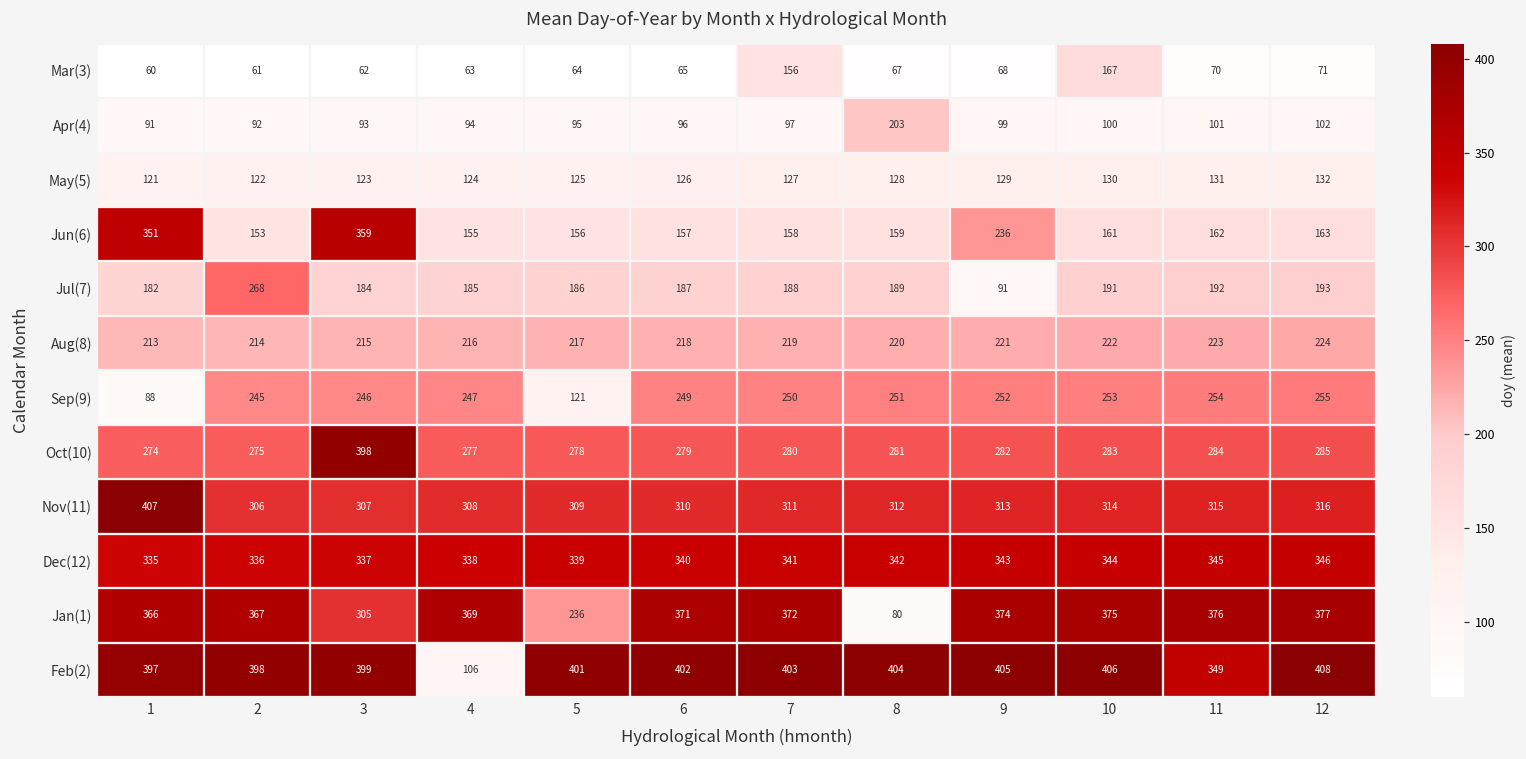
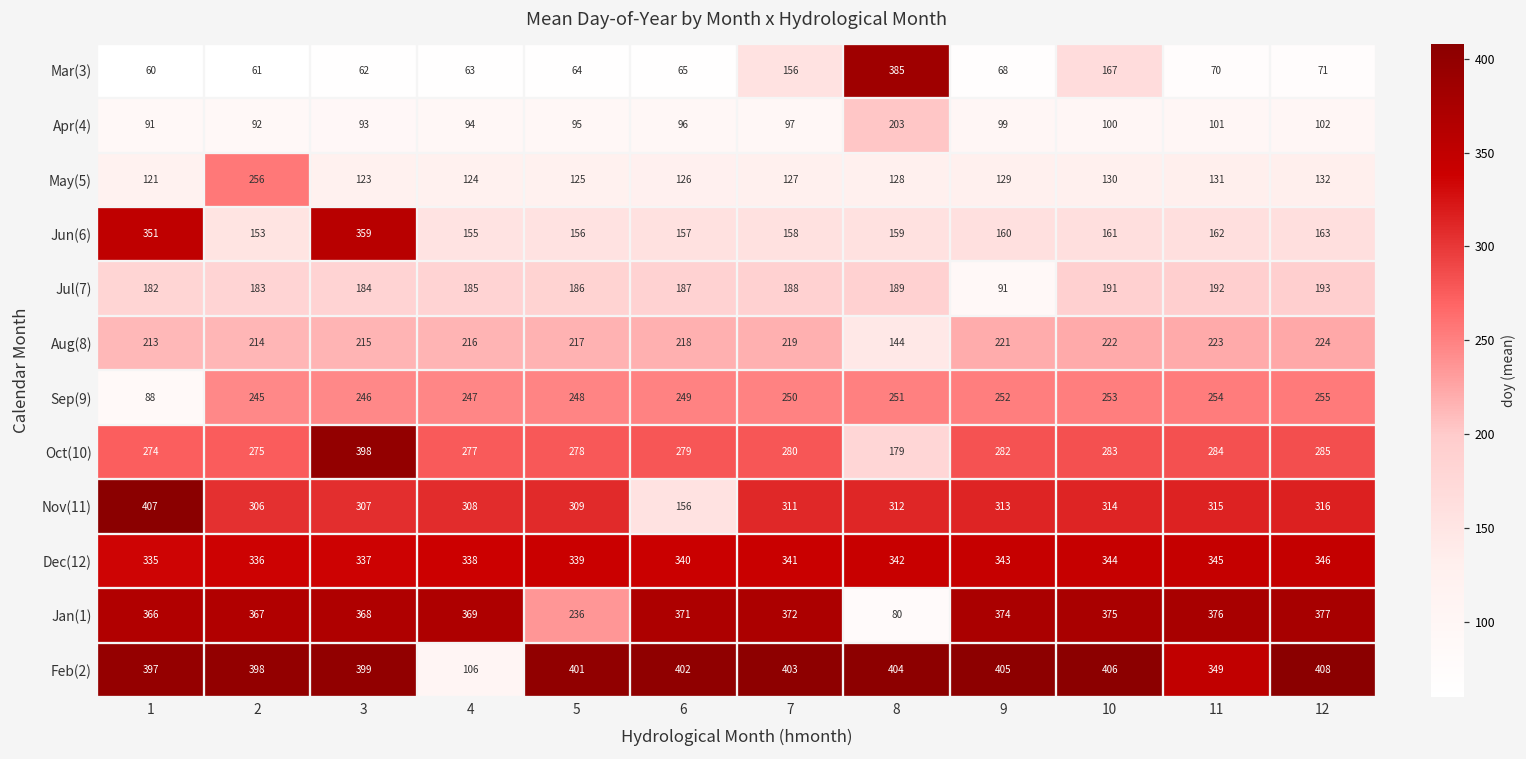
  {
    "Mar(3)": {
      "1": 60,
      "2": 61,
      "3": 62,
      "4": 63,
      "5": 64,
      "6": 65,
      "7": 156,
-     "8": 67,
+     "8": 385,
      "9": 68,
      "10": 167,
      "11": 70,
      "12": 71
    },
    "Apr(4)": {
      "1": 91,
      "2": 92,
      "3": 93,
      "4": 94,
      "5": 95,
      "6": 96,
      "7": 97,
      "8": 203,
      "9": 99,
      "10": 100,
      "11": 101,
      "12": 102
    },
    "May(5)": {
      "1": 121,
-     "2": 122,
+     "2": 256,
      "3": 123,
      "4": 124,
      "5": 125,
      "6": 126,
      "7": 127,
      "8": 128,
      "9": 129,
      "10": 130,
      "11": 131,
      "12": 132
    },
    "Jun(6)": {
      "1": 351,
      "2": 153,
      "3": 359,
      "4": 155,
      "5": 156,
      "6": 157,
      "7": 158,
      "8": 159,
-     "9": 236,
+     "9": 160,
      "10": 161,
      "11": 162,
      "12": 163
    },
    "Jul(7)": {
      "1": 182,
-     "2": 268,
+     "2": 183,
      "3": 184,
      "4": 185,
      "5": 186,
      "6": 187,
      "7": 188,
      "8": 189,
      "9": 91,
      "10": 191,
      "11": 192,
      "12": 193
    },
    "Aug(8)": {
      "1": 213,
      "2": 214,
      "3": 215,
      "4": 216,
      "5": 217,
      "6": 218,
      "7": 219,
-     "8": 220,
+     "8": 144,
      "9": 221,
      "10": 222,
      "11": 223,
      "12": 224
    },
    "Sep(9)": {
      "1": 88,
      "2": 245,
      "3": 246,
      "4": 247,
-     "5": 121,
+     "5": 248,
      "6": 249,
      "7": 250,
      "8": 251,
      "9": 252,
      "10": 253,
      "11": 254,
      "12": 255
    },
    "Oct(10)": {
      "1": 274,
      "2": 275,
      "3": 398,
      "4": 277,
      "5": 278,
      "6": 279,
      "7": 280,
-     "8": 281,
+     "8": 179,
      "9": 282,
      "10": 283,
      "11": 284,
      "12": 285
    },
    "Nov(11)": {
      "1": 407,
      "2": 306,
      "3": 307,
      "4": 308,
      "5": 309,
-     "6": 310,
+     "6": 156,
      "7": 311,
      "8": 312,
      "9": 313,
      "10": 314,
      "11": 315,
      "12": 316
    },
    "Dec(12)": {
      "1": 335,
      "2": 336,
      "3": 337,
      "4": 338,
      "5": 339,
      "6": 340,
      "7": 341,
      "8": 342,
      "9": 343,
      "10": 344,
      "11": 345,
      "12": 346
    },
    "Jan(1)": {
      "1": 366,
      "2": 367,
-     "3": 305,
+     "3": 368,
      "4": 369,
      "5": 236,
      "6": 371,
      "7": 372,
      "8": 80,
      "9": 374,
      "10": 375,
      "11": 376,
      "12": 377
    },
    "Feb(2)": {
      "1": 397,
      "2": 398,
      "3": 399,
      "4": 106,
      "5": 401,
      "6": 402,
      "7": 403,
      "8": 404,
      "9": 405,
      "10": 406,
      "11": 349,
      "12": 408
    }
  }
